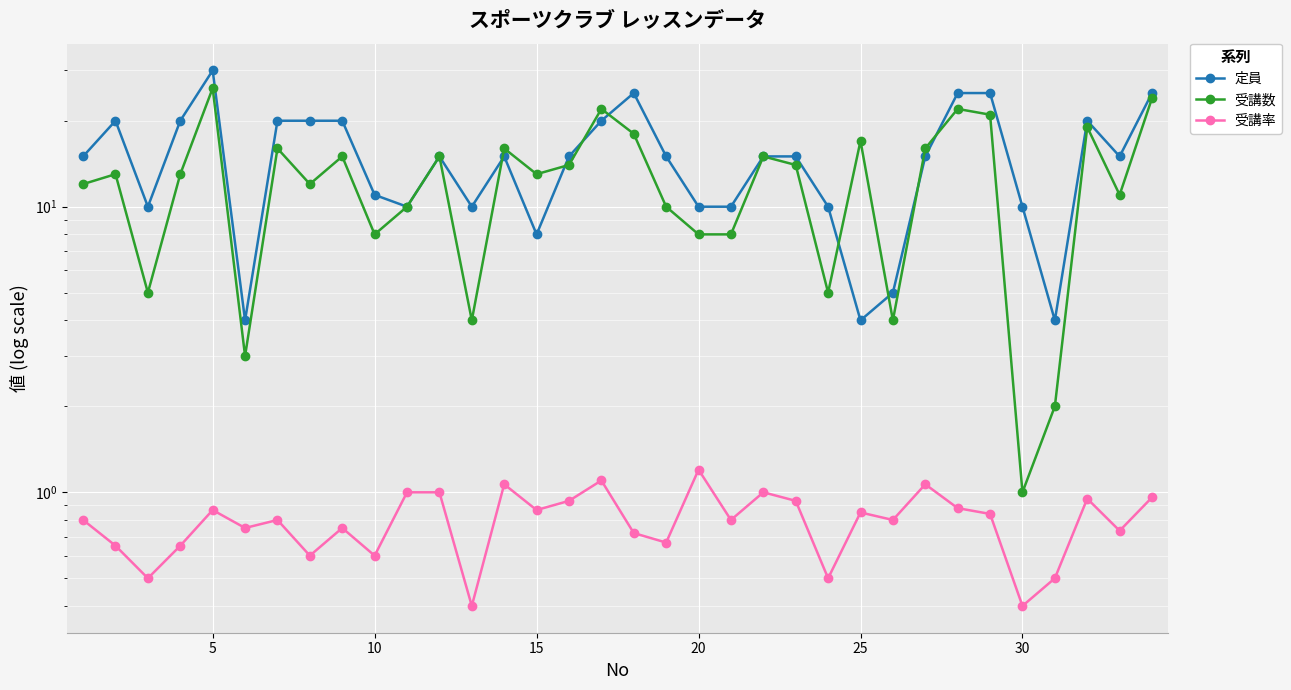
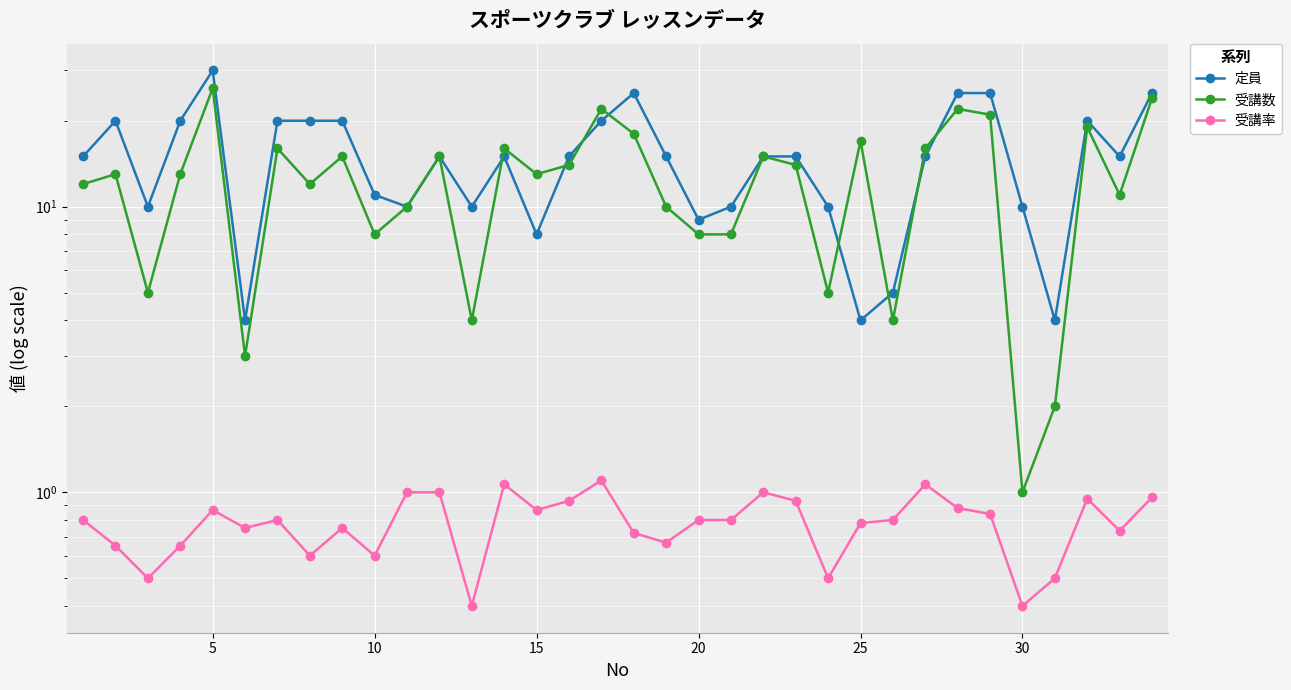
  {
    "定員": {
      "5": 30,
      "10": 11,
      "15": 8,
-     "20": 10,
+     "20": 9,
      "25": 4,
      "30": 10
    },
    "受講数": {
      "5": 26,
      "10": 8.0,
      "15": 13,
      "20": 8.0,
      "25": 17,
      "30": 1.00
    },
    "受講率": {
      "5": 0.87,
      "10": 0.60,
      "15": 0.87,
-     "20": 1.2,
-     "25": 0.85,
+     "20": 0.8,
+     "25": 0.78,
      "30": 0.40
    }
  }
